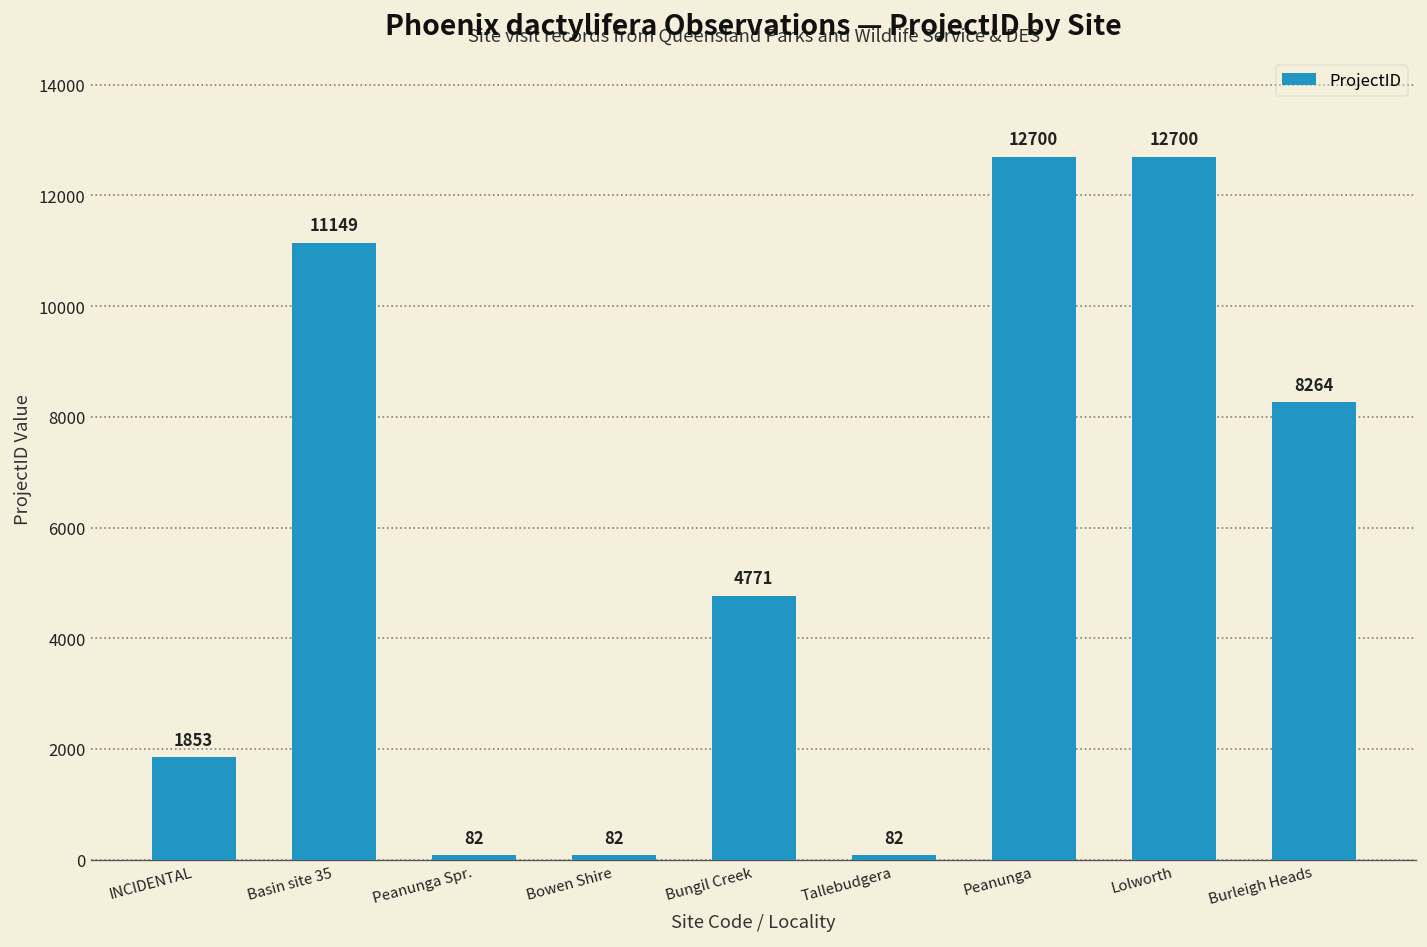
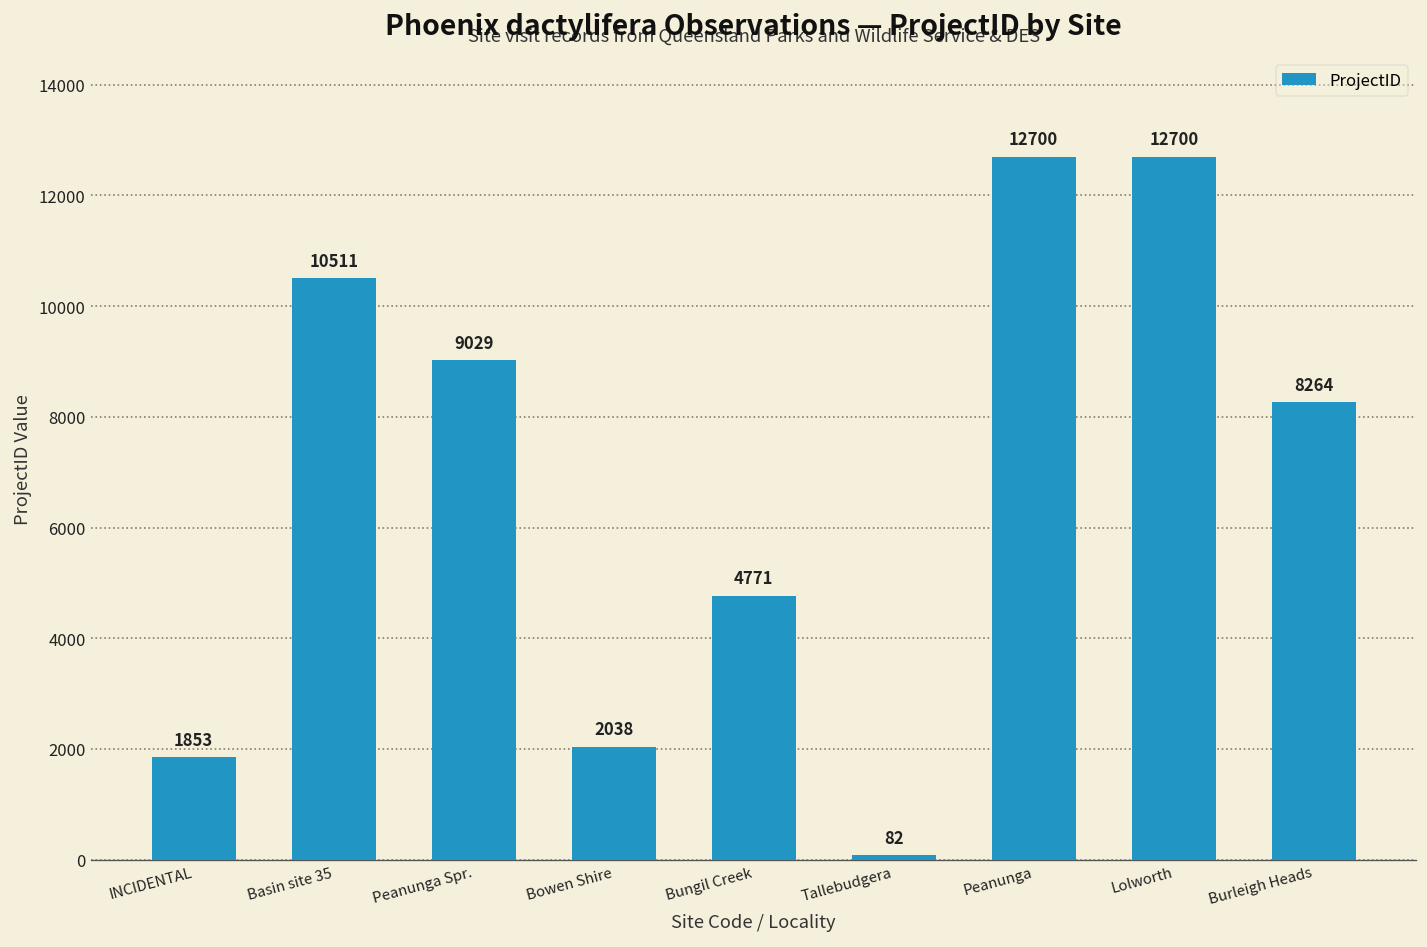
  {
    "INCIDENTAL": 1853,
-   "Basin site 35": 11149,
-   "Peanunga Spr.": 82,
-   "Bowen Shire": 82,
+   "Basin site 35": 10511,
+   "Peanunga Spr.": 9029,
+   "Bowen Shire": 2038,
    "Bungil Creek": 4771,
    "Tallebudgera": 82,
    "Peanunga": 12700,
    "Lolworth": 12700,
    "Burleigh Heads": 8264
  }
